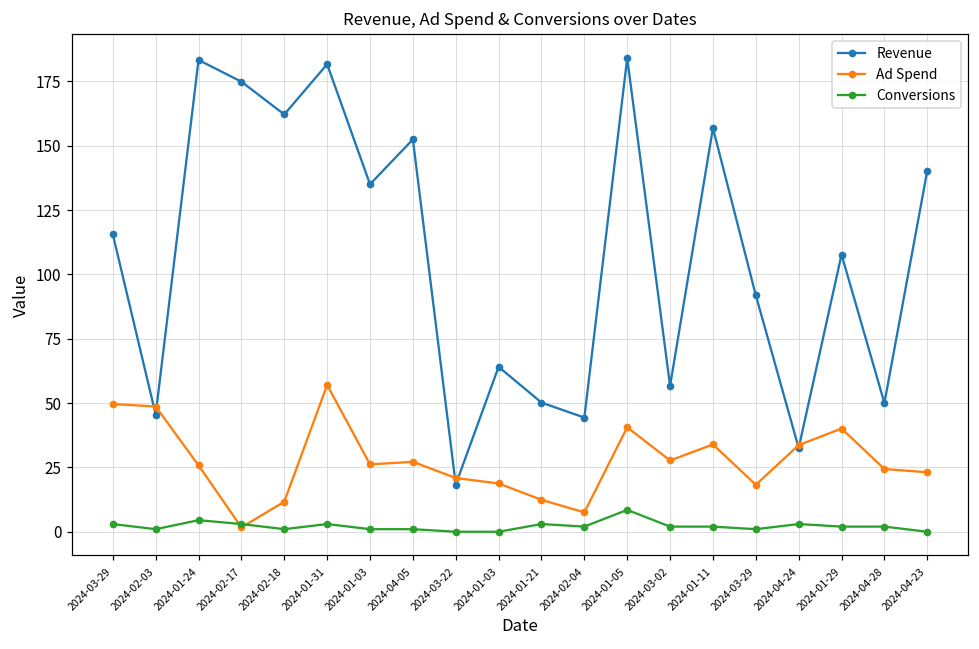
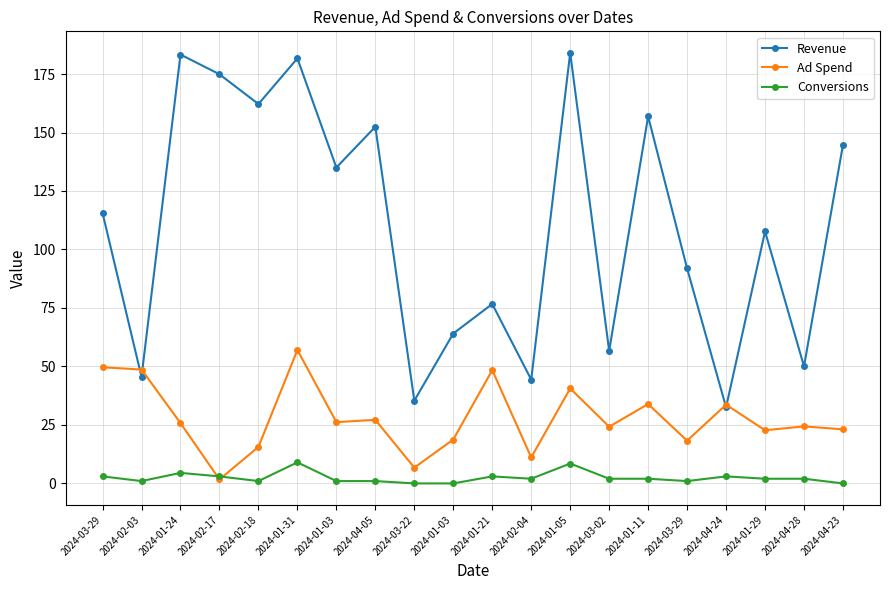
  {
    "Revenue": {
      "2024-02-03": 46,
      "2024-01-24": 183,
      "2024-02-17": 175,
      "2024-02-18": 162,
      "2024-01-31": 182,
      "2024-04-05": 152,
-     "2024-03-22": 18,
-     "2024-01-21": 50,
+     "2024-03-22": 35,
+     "2024-01-21": 77,
      "2024-02-04": 44,
      "2024-01-05": 184,
      "2024-03-02": 57,
      "2024-01-11": 157,
      "2024-04-24": 33,
      "2024-01-29": 108,
      "2024-04-28": 50,
-     "2024-04-23": 140
+     "2024-04-23": 145
    },
    "Ad Spend": {
      "2024-02-03": 49,
      "2024-01-24": 26,
      "2024-02-17": 2,
-     "2024-02-18": 12,
+     "2024-02-18": 16,
      "2024-01-31": 57,
      "2024-04-05": 27,
-     "2024-03-22": 21,
-     "2024-01-21": 12,
-     "2024-02-04": 8,
+     "2024-03-22": 7,
+     "2024-01-21": 48,
+     "2024-02-04": 11,
      "2024-01-05": 41,
-     "2024-03-02": 28,
+     "2024-03-02": 24,
      "2024-01-11": 34,
      "2024-04-24": 34,
-     "2024-01-29": 40,
+     "2024-01-29": 23,
      "2024-04-28": 24,
      "2024-04-23": 23
    },
    "Conversions": {
      "2024-02-03": 1,
      "2024-01-24": 5,
      "2024-02-17": 3,
      "2024-02-18": 1,
-     "2024-01-31": 3,
+     "2024-01-31": 9,
      "2024-04-05": 1,
      "2024-03-22": 0,
      "2024-01-21": 3,
      "2024-02-04": 2,
      "2024-01-05": 9,
      "2024-03-02": 2,
      "2024-01-11": 2,
      "2024-04-24": 3,
      "2024-01-29": 2,
      "2024-04-28": 2,
      "2024-04-23": 0
    }
  }
